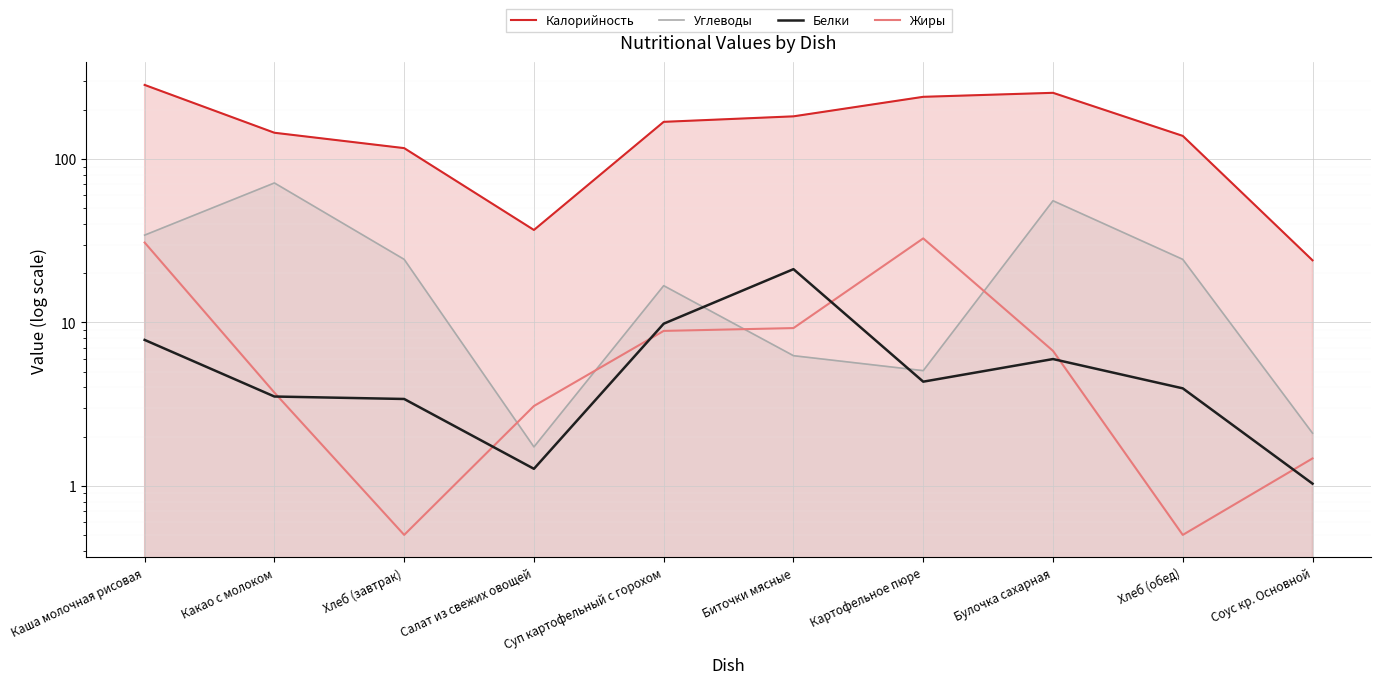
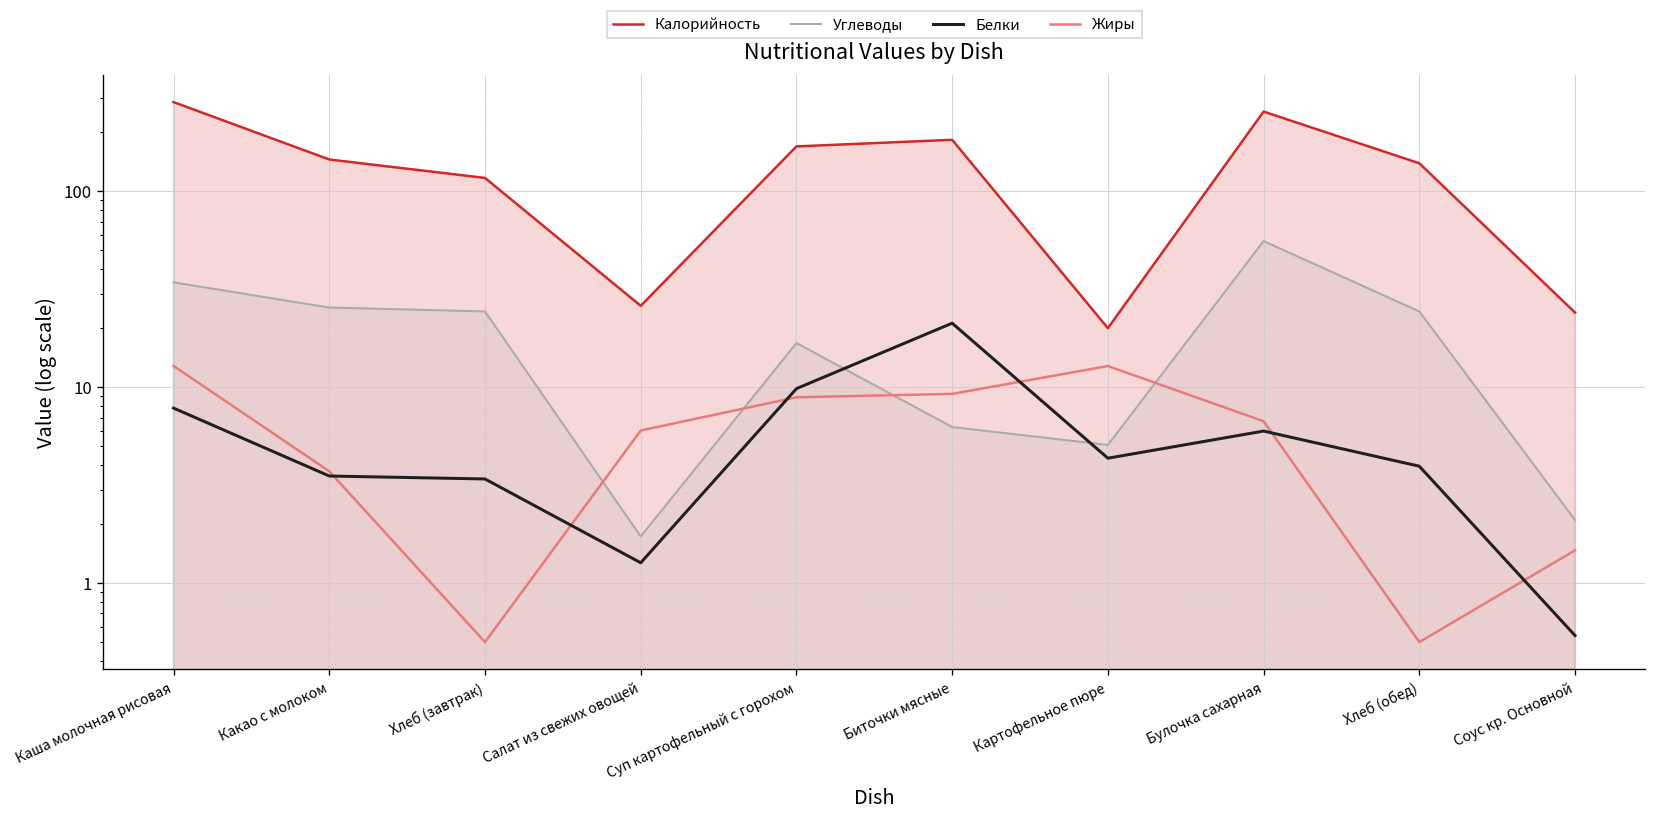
  {
    "Калорийность": {
      "Каша молочная рисовая": 290,
      "Какао с молоком": 150,
      "Хлеб (завтрак)": 120,
-     "Салат из свежих овощей": 37,
+     "Салат из свежих овощей": 26,
      "Суп картофельный с горохом": 170,
      "Биточки мясные": 180,
-     "Картофельное пюре": 240,
+     "Картофельное пюре": 20,
      "Булочка сахарная": 260,
      "Хлеб (обед)": 140,
      "Соус кр. Основной": 24
    },
    "Углеводы": {
      "Каша молочная рисовая": 34,
-     "Какао с молоком": 70,
+     "Какао с молоком": 25,
      "Хлеб (завтрак)": 24,
      "Салат из свежих овощей": 1.7,
      "Суп картофельный с горохом": 17,
      "Биточки мясные": 6.3,
      "Картофельное пюре": 5,
      "Булочка сахарная": 56,
      "Хлеб (обед)": 24,
      "Соус кр. Основной": 2.1
    },
    "Белки": {
      "Каша молочная рисовая": 8,
      "Какао с молоком": 3.5,
      "Хлеб (завтрак)": 3.4,
      "Салат из свежих овощей": 1.3,
      "Суп картофельный с горохом": 10,
      "Биточки мясные": 21,
      "Картофельное пюре": 4.3,
      "Булочка сахарная": 6.0,
      "Хлеб (обед)": 4.0,
-     "Соус кр. Основной": 1.0
+     "Соус кр. Основной": 0.54
    },
    "Жиры": {
-     "Каша молочная рисовая": 31,
+     "Каша молочная рисовая": 13,
      "Какао с молоком": 3.7,
      "Хлеб (завтрак)": 0.5,
-     "Салат из свежих овощей": 3.1,
+     "Салат из свежих овощей": 6.0,
      "Суп картофельный с горохом": 9,
      "Биточки мясные": 9,
-     "Картофельное пюре": 33,
+     "Картофельное пюре": 13,
      "Булочка сахарная": 6.7,
      "Хлеб (обед)": 0.5,
      "Соус кр. Основной": 1.5
    }
  }
